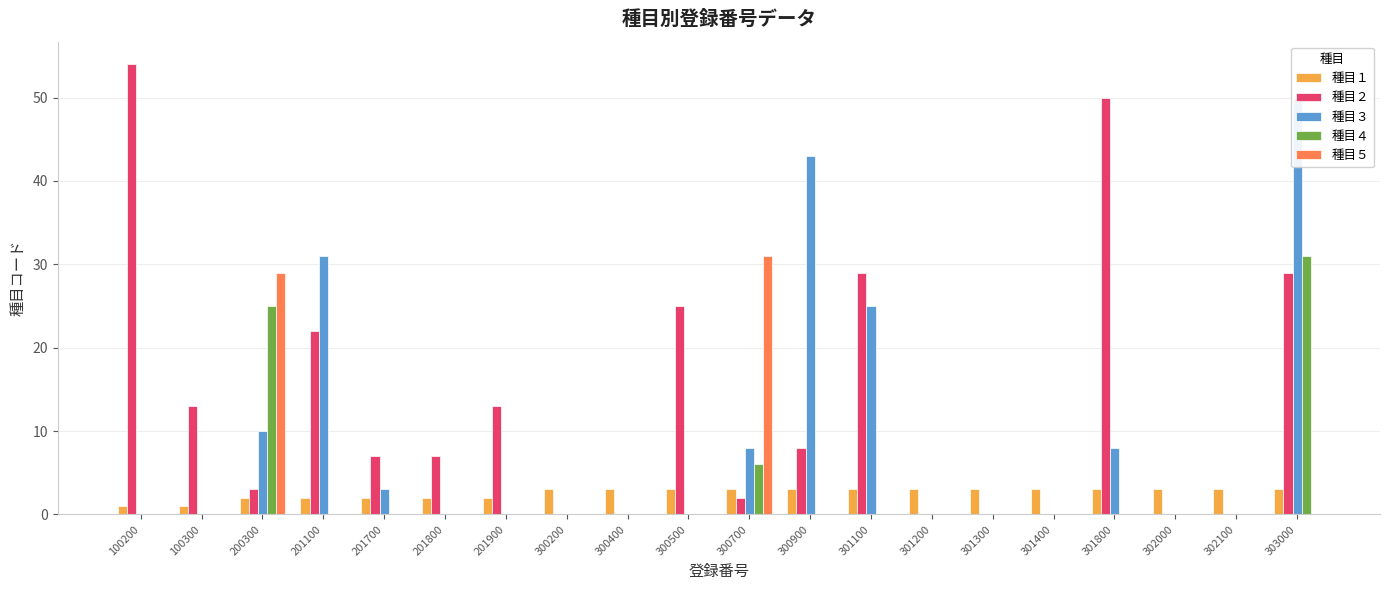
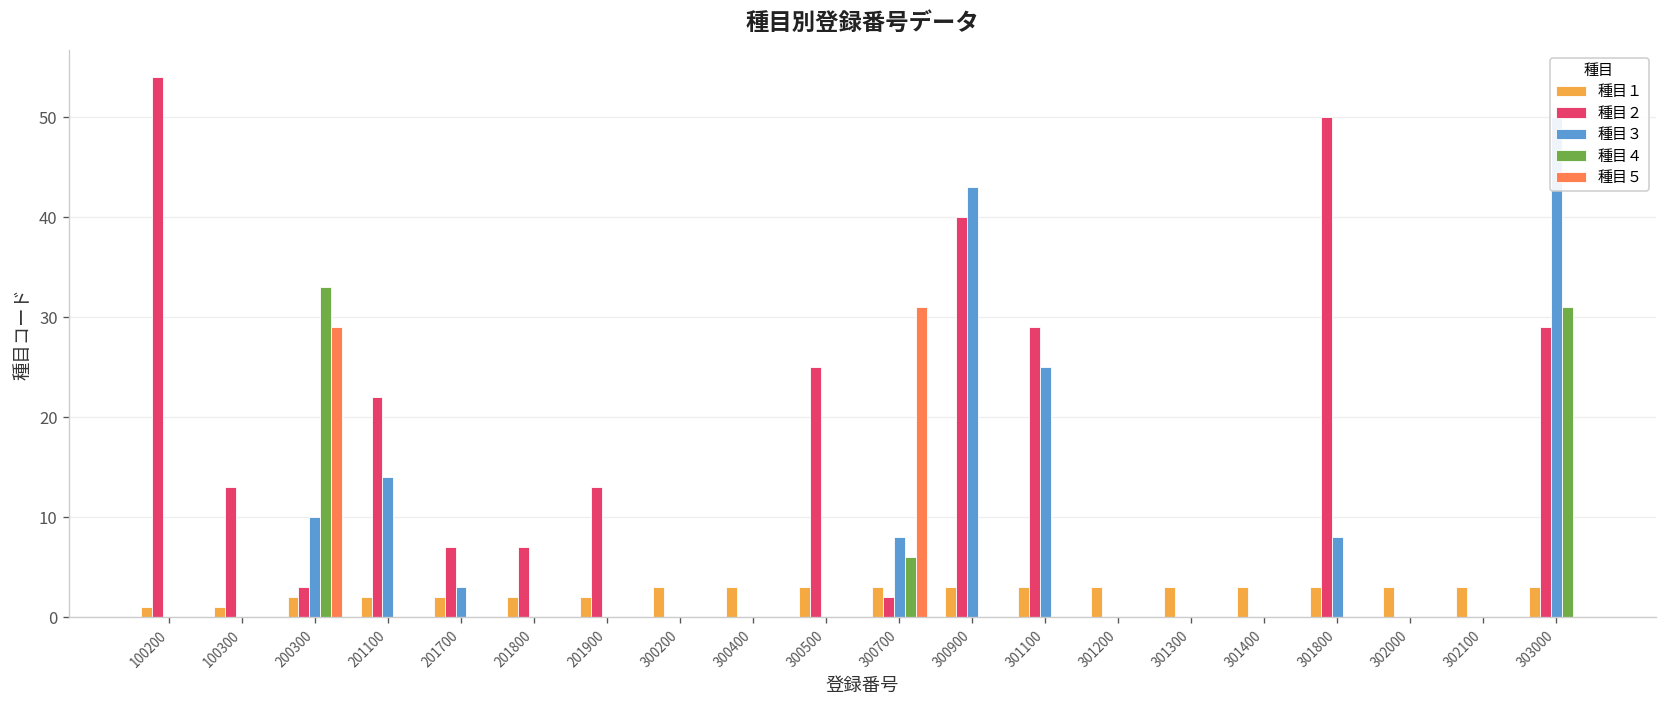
  {
    "種目２": {
      "100200": 54,
      "100300": 13,
      "200300": 3,
      "201100": 22,
      "201700": 7,
      "201800": 7,
      "201900": 13,
      "300200": 0,
      "300400": 0,
      "300500": 25,
      "300700": 2,
-     "300900": 8,
+     "300900": 40,
      "301100": 29,
      "301200": 0,
      "301300": 0,
      "301400": 0,
      "301800": 50,
      "302000": 0,
      "302100": 0,
      "303000": 29
    },
    "種目３": {
      "100200": 0,
      "100300": 0,
      "200300": 10,
-     "201100": 31,
+     "201100": 14,
      "201700": 3,
      "201800": 0,
      "201900": 0,
      "300200": 0,
      "300400": 0,
      "300500": 0,
      "300700": 8,
      "300900": 43,
      "301100": 25,
      "301200": 0,
      "301300": 0,
      "301400": 0,
      "301800": 8,
      "302000": 0,
      "302100": 0
    },
    "種目４": {
      "100200": 0,
      "100300": 0,
-     "200300": 25,
+     "200300": 33,
      "201100": 0,
      "201700": 0,
      "201800": 0,
      "201900": 0,
      "300200": 0,
      "300400": 0,
      "300500": 0,
      "300700": 6,
      "300900": 0,
      "301100": 0,
      "301200": 0,
      "301300": 0,
      "301400": 0,
      "301800": 0,
      "302000": 0,
      "302100": 0,
      "303000": 31
    }
  }
